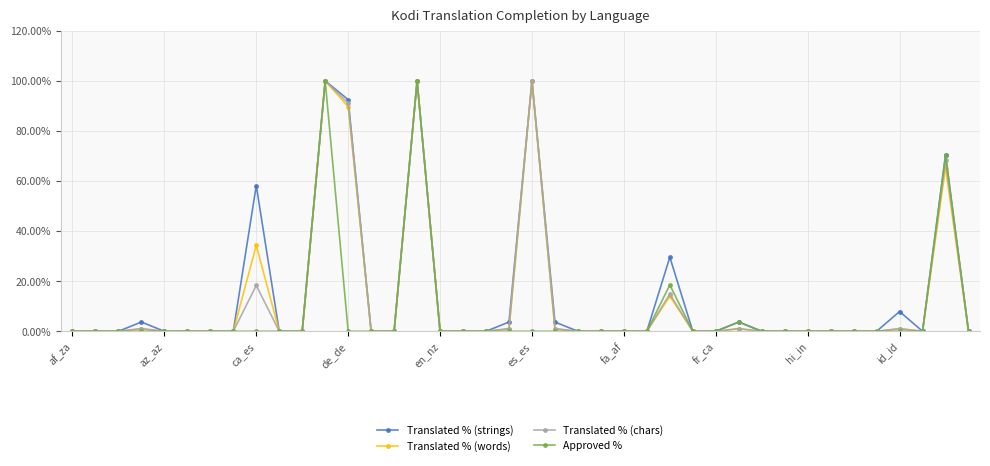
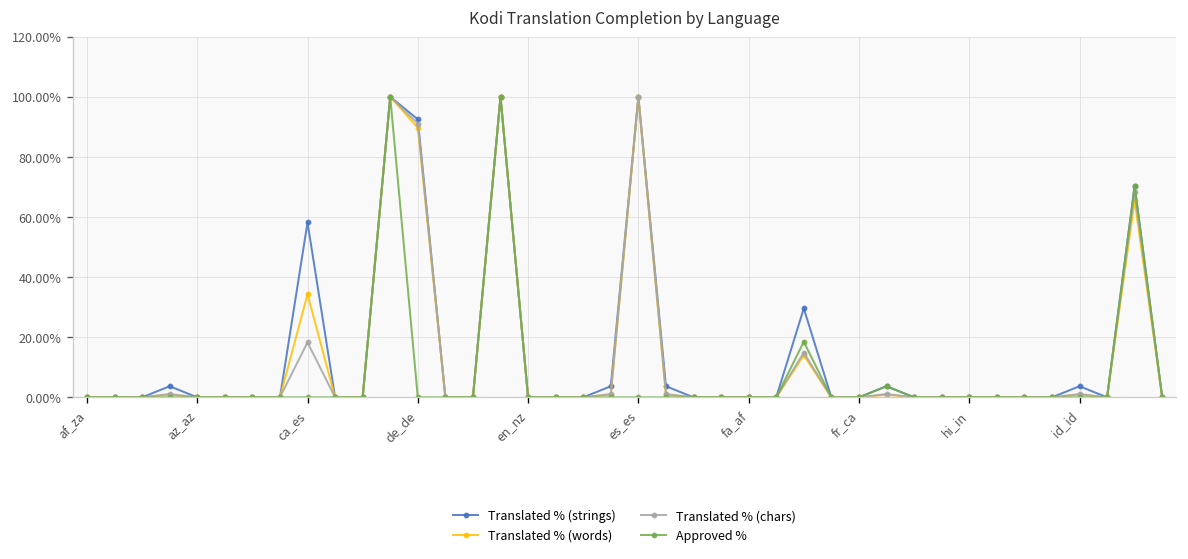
  {
    "Translated % (strings)": {
      "ca_es": "58%",
      "de_de": "93%",
-     "id_id": "8%"
+     "id_id": "4%"
    },
    "Translated % (words)": {
      "ca_es": "34%",
      "de_de": "90%"
    },
    "Translated % (chars)": {
      "ca_es": "18%",
      "de_de": "91%"
    },
    "Approved %": {
      "ca_es": "0%",
      "de_de": "0%",
      "es_es": "0%"
    }
  }
